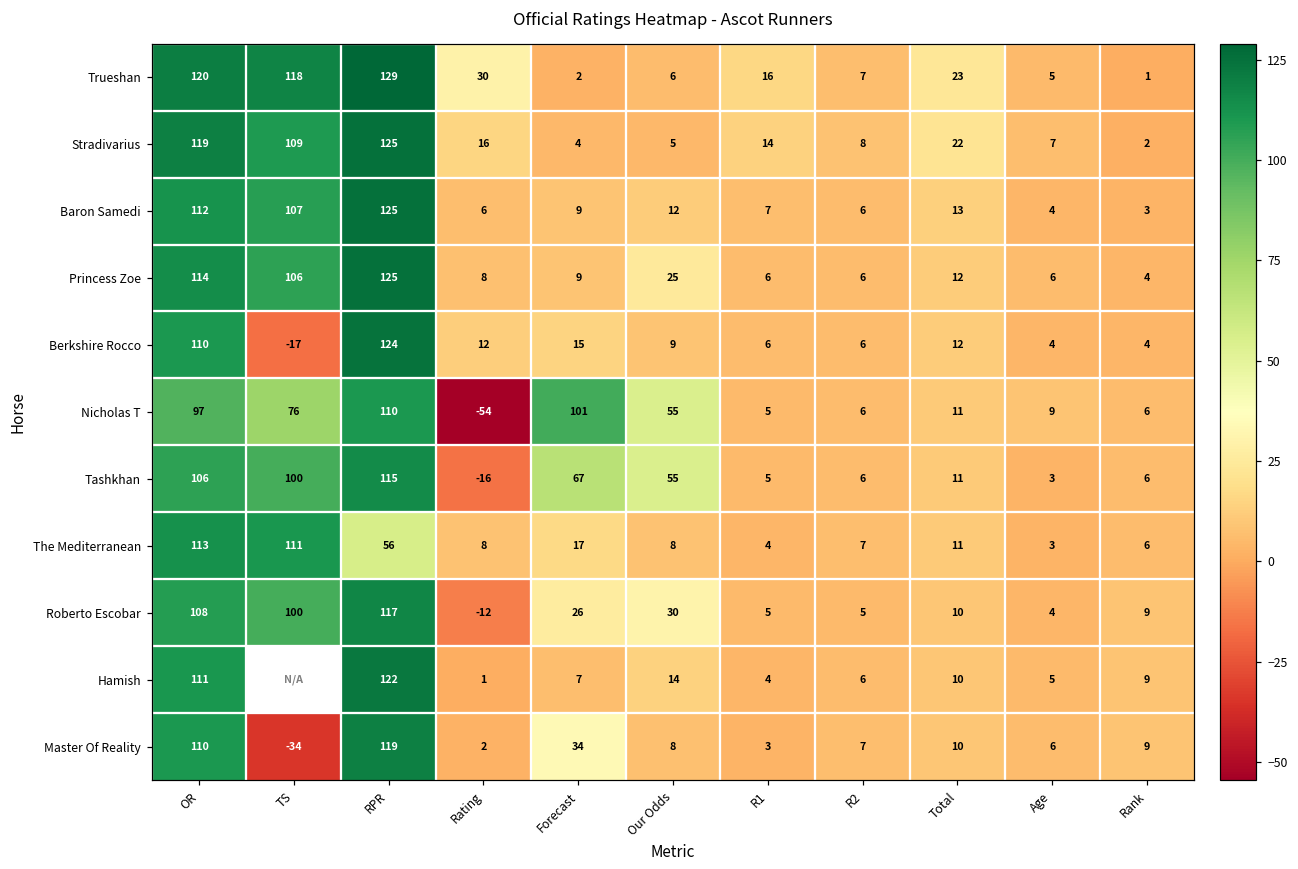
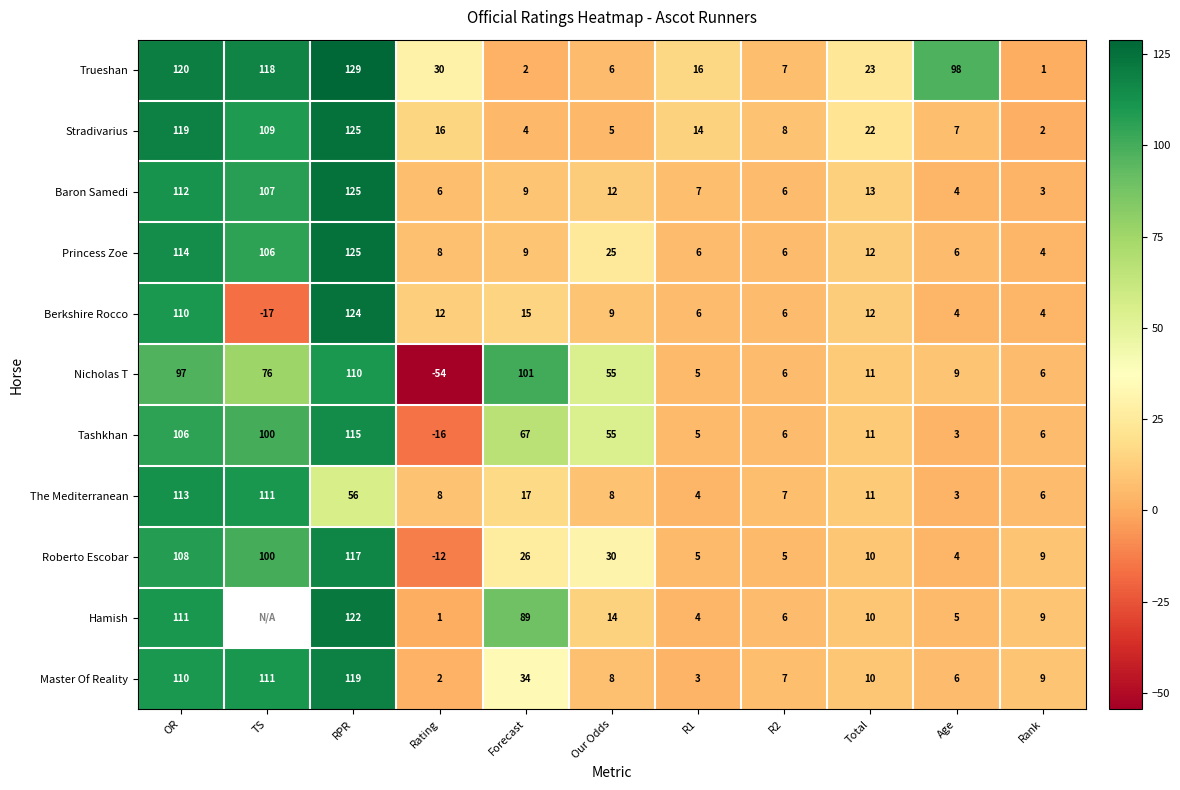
  {
    "Trueshan": {
-     "Age": 5
+     "Age": 98
    },
    "Hamish": {
-     "Forecast": 7
+     "Forecast": 89
    },
    "Master Of Reality": {
-     "TS": -34
+     "TS": 111
    }
  }
